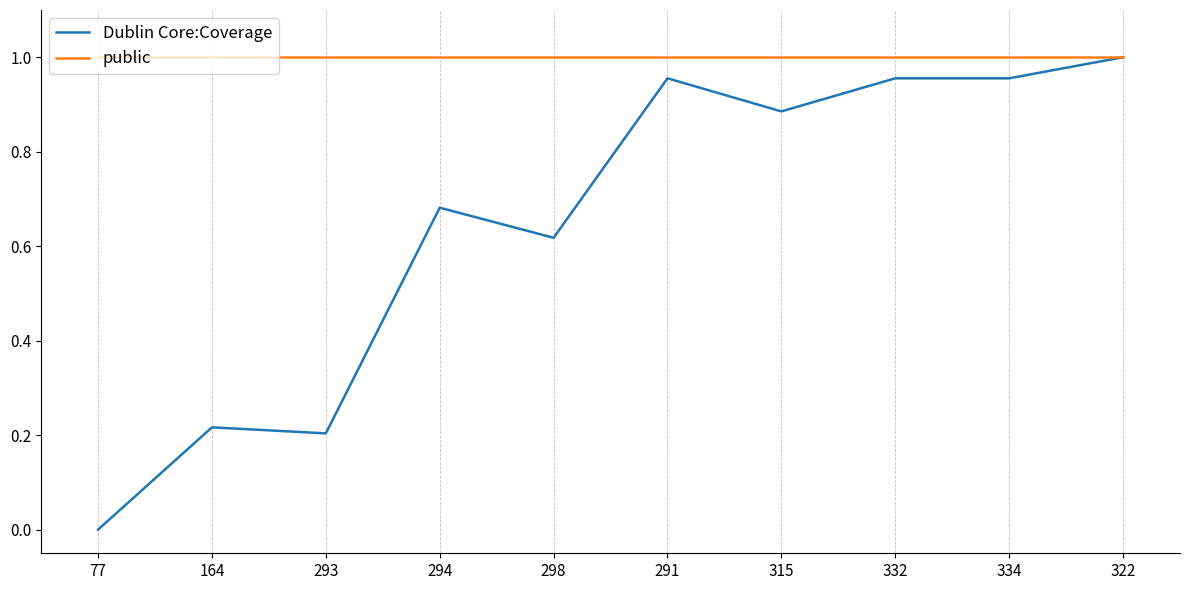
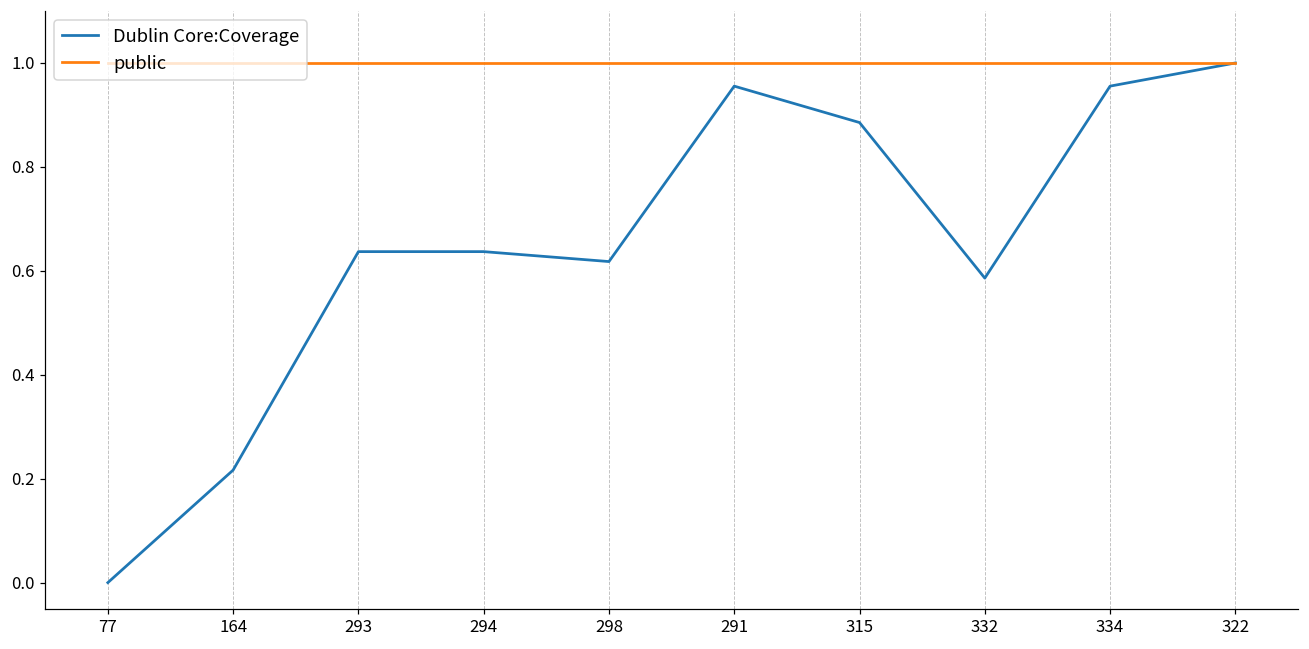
  {
    "Dublin Core:Coverage": {
      "77": 0.00,
      "164": 0.22,
-     "293": 0.20,
-     "294": 0.68,
+     "293": 0.64,
+     "294": 0.64,
      "298": 0.62,
      "291": 0.96,
      "315": 0.89,
-     "332": 0.96,
+     "332": 0.59,
      "334": 0.96
    },
    "public": {
      "293": 1.00,
      "294": 1.00,
      "298": 1.00,
      "291": 1.00,
      "315": 1.00,
      "332": 1.00,
      "334": 1.00
    }
  }
